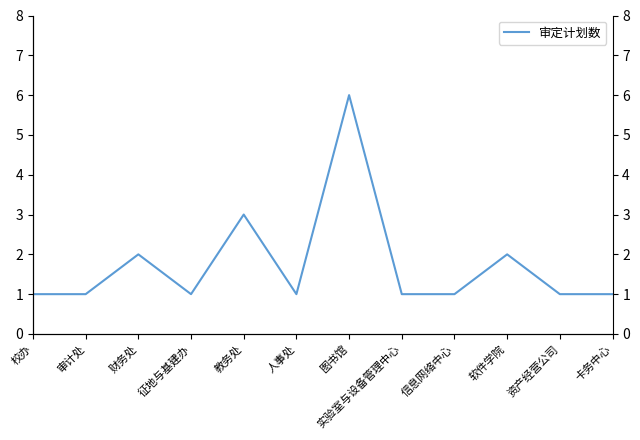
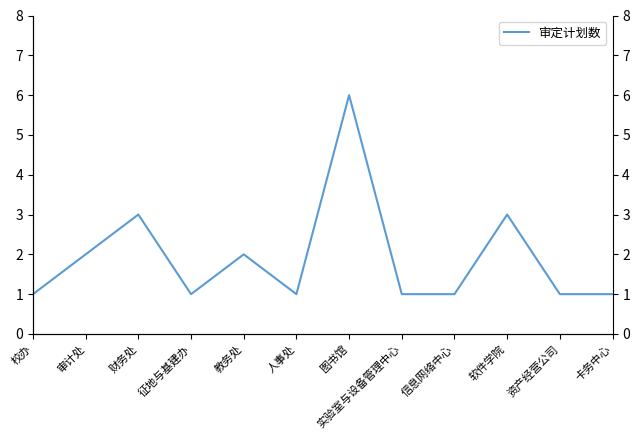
  {
    "校办": 1,
-   "审计处": 1,
-   "财务处": 2,
+   "审计处": 2,
+   "财务处": 3,
    "征地与基建办": 1,
-   "教务处": 3,
+   "教务处": 2,
    "人事处": 1,
    "图书馆": 6,
    "实验室与设备管理中心": 1,
    "信息网络中心": 1,
-   "软件学院": 2,
+   "软件学院": 3,
    "资产经营公司": 1,
    "卡务中心": 1
  }
